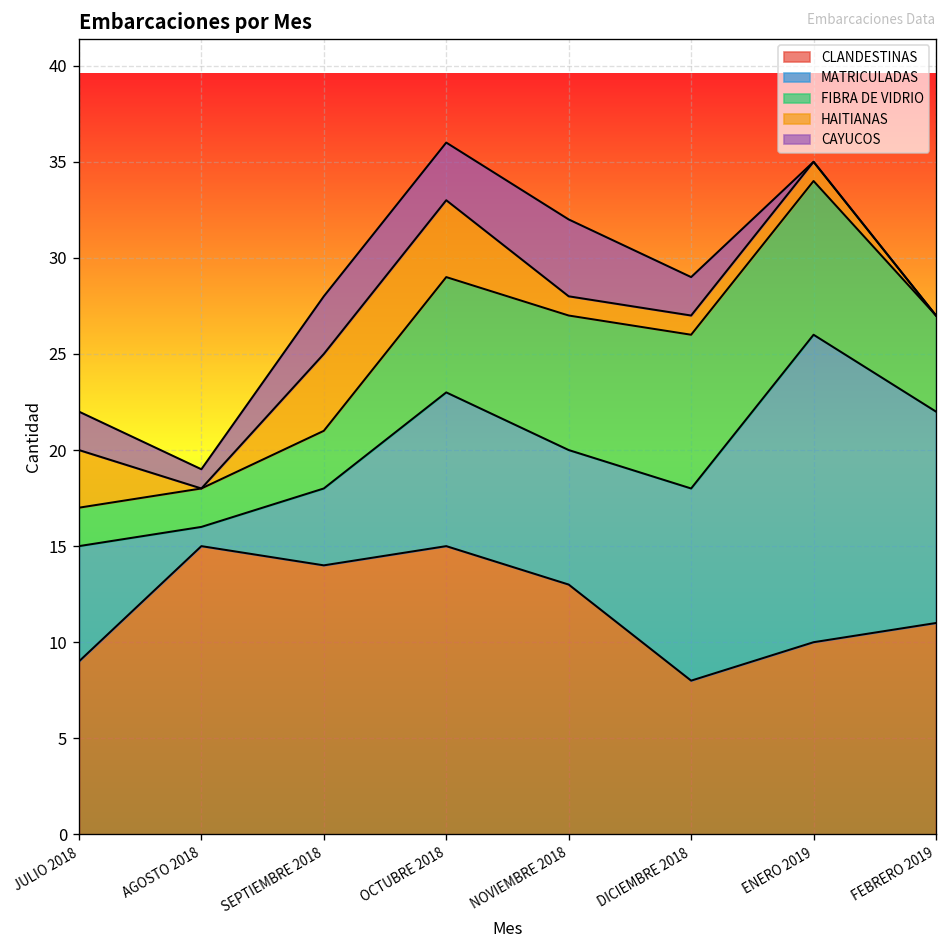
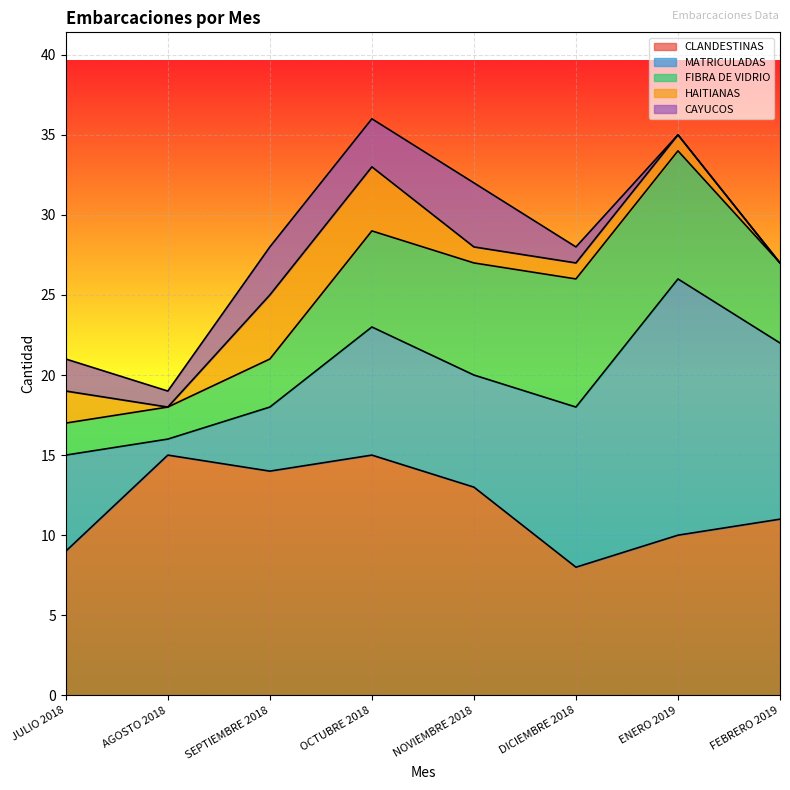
  {
    "CLANDESTINAS": {
      "JULIO 2018": 9,
      "AGOSTO 2018": 15,
      "SEPTIEMBRE 2018": 14,
      "OCTUBRE 2018": 15,
      "NOVIEMBRE 2018": 13,
      "DICIEMBRE 2018": 8,
      "ENERO 2019": 10,
      "FEBRERO 2019": 11
    },
    "MATRICULADAS": {
      "JULIO 2018": 6,
      "AGOSTO 2018": 1,
      "SEPTIEMBRE 2018": 4,
      "OCTUBRE 2018": 8,
      "NOVIEMBRE 2018": 7,
      "DICIEMBRE 2018": 10,
      "ENERO 2019": 16,
      "FEBRERO 2019": 11
    },
    "FIBRA DE VIDRIO": {
      "JULIO 2018": 2,
      "SEPTIEMBRE 2018": 3,
      "OCTUBRE 2018": 6,
      "NOVIEMBRE 2018": 7,
      "DICIEMBRE 2018": 8,
      "ENERO 2019": 8
    },
    "HAITIANAS": {
-     "JULIO 2018": 3,
+     "JULIO 2018": 2,
      "SEPTIEMBRE 2018": 4,
      "OCTUBRE 2018": 4,
      "NOVIEMBRE 2018": 1,
      "DICIEMBRE 2018": 1
    },
    "CAYUCOS": {
      "JULIO 2018": 2,
      "AGOSTO 2018": 1,
      "SEPTIEMBRE 2018": 3,
      "OCTUBRE 2018": 3,
      "NOVIEMBRE 2018": 4,
-     "DICIEMBRE 2018": 2
+     "DICIEMBRE 2018": 1
    }
  }
